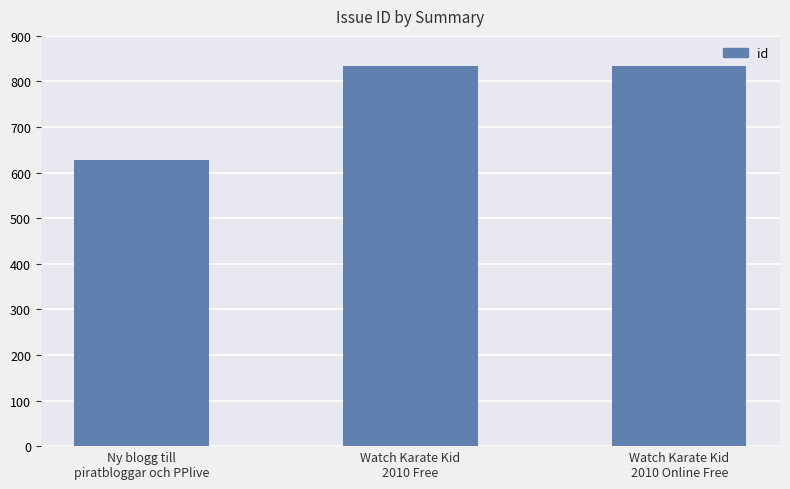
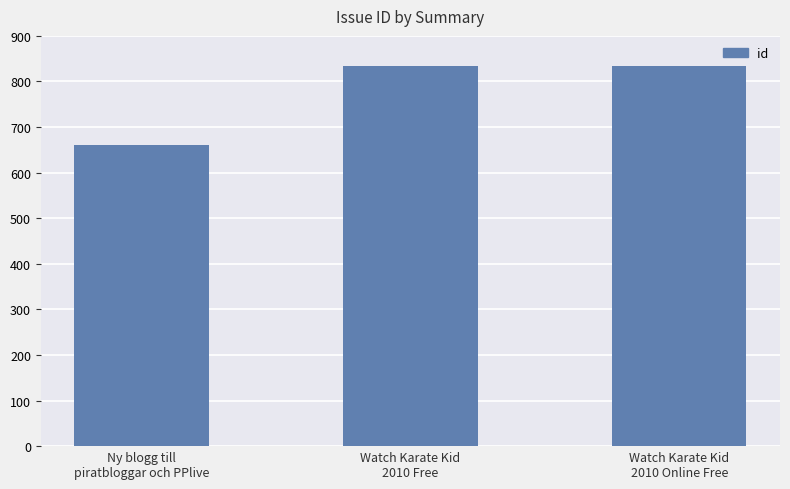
  {
-   "Ny blogg till piratbloggar och PPlive": 630,
+   "Ny blogg till piratbloggar och PPlive": 660,
    "Watch Karate Kid 2010 Free": 830,
    "Watch Karate Kid 2010 Online Free": 840
  }
